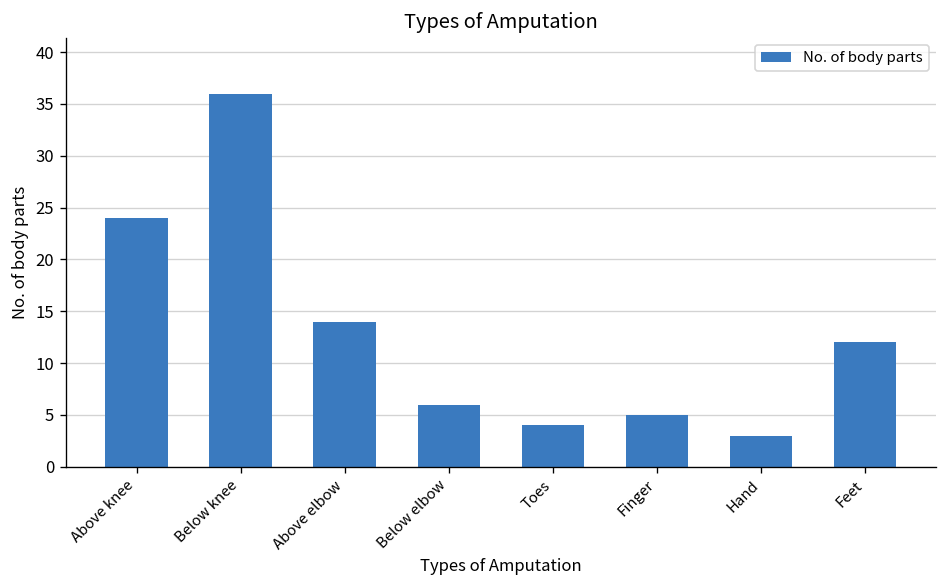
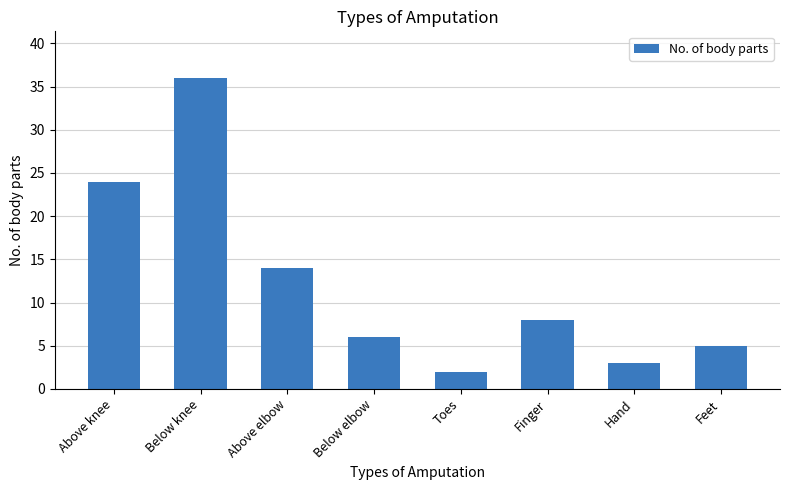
  {
    "Above knee": 24,
    "Below knee": 36,
    "Above elbow": 14,
    "Below elbow": 6,
-   "Toes": 4,
-   "Finger": 5,
+   "Toes": 2,
+   "Finger": 8,
    "Hand": 3,
-   "Feet": 12
+   "Feet": 5
  }
